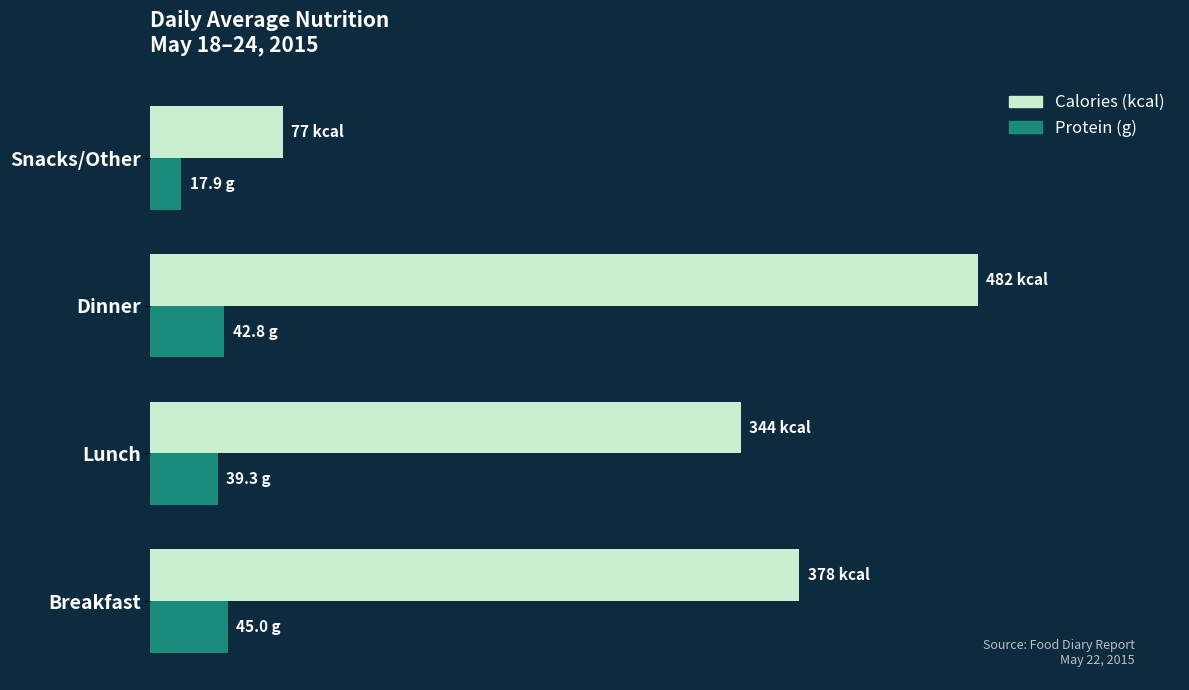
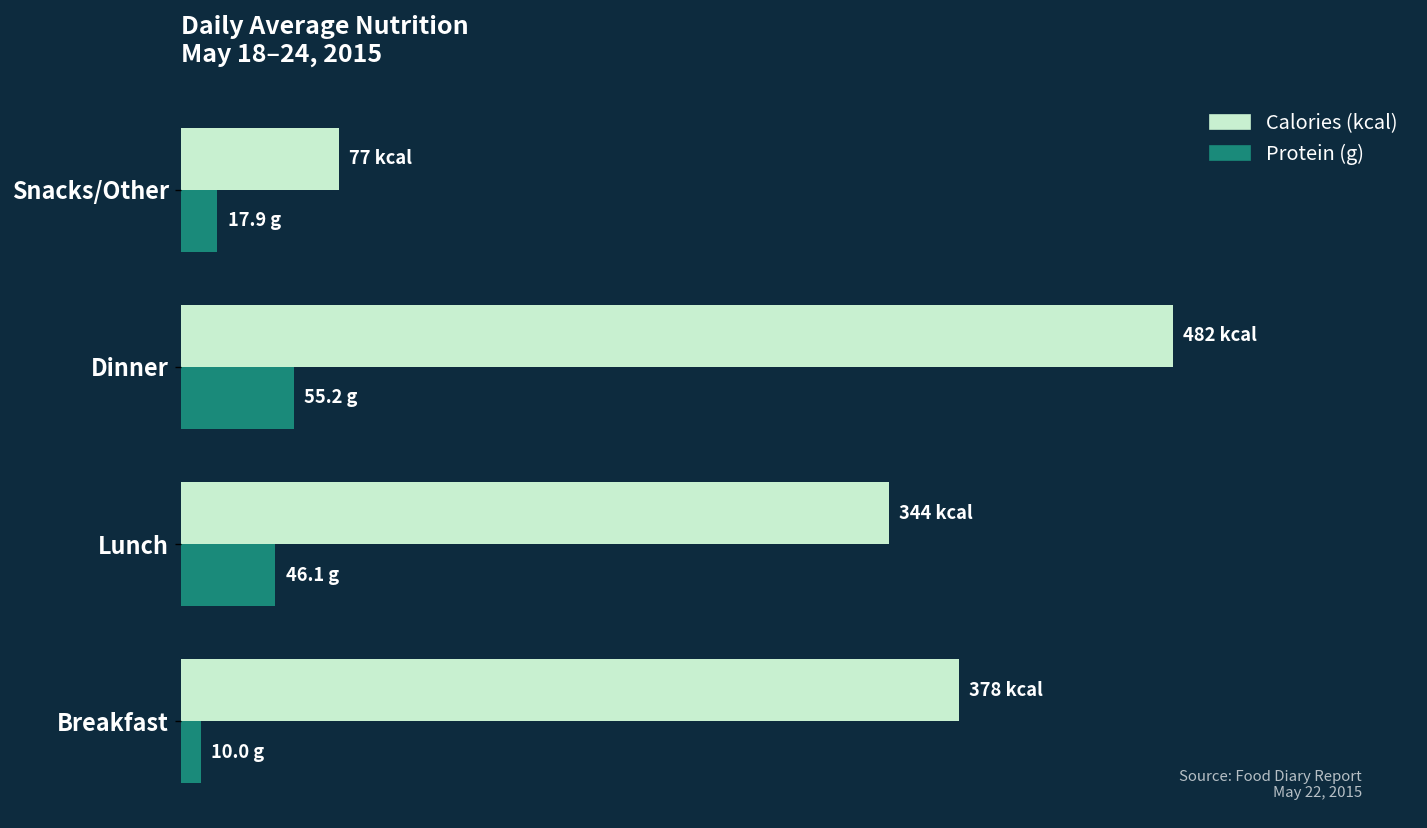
  {
    "Calories (kcal)": {
      "Snacks/Other": 77,
      "Dinner": 482,
      "Lunch": 344,
      "Breakfast": 378
    },
    "Protein (g)": {
      "Snacks/Other": 17.9,
-     "Dinner": 42.8,
-     "Lunch": 39.3,
-     "Breakfast": 45.0
+     "Dinner": 55.2,
+     "Lunch": 46.1,
+     "Breakfast": 10.0
    }
  }
